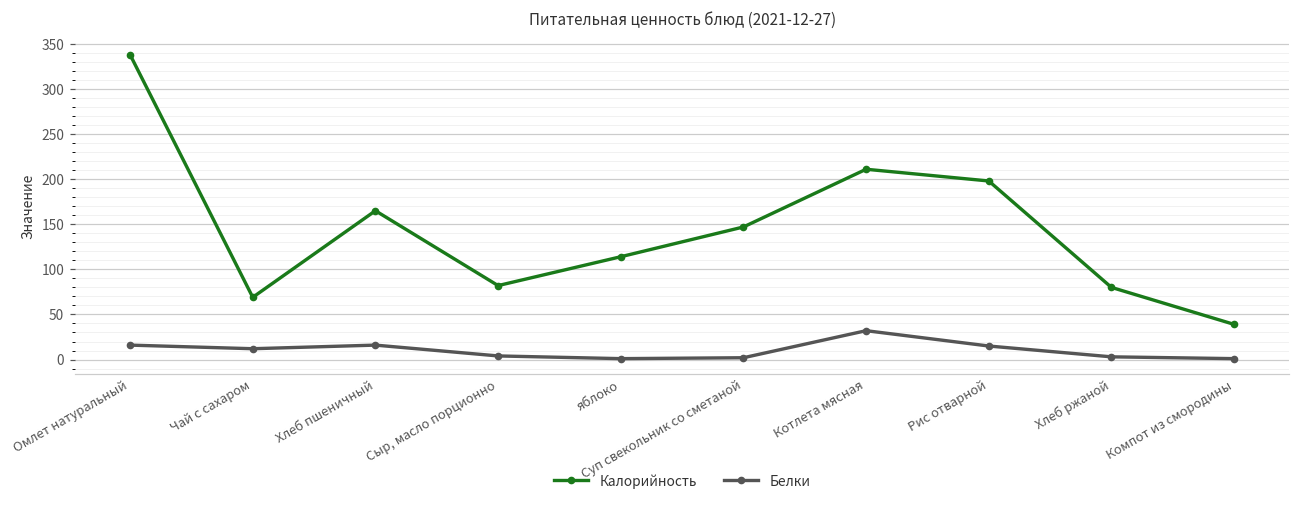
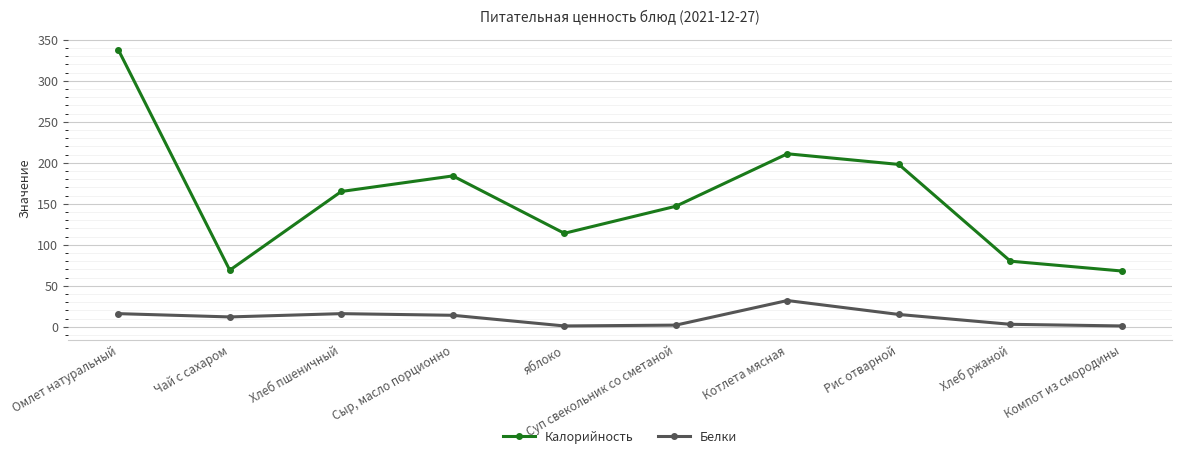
  {
    "Калорийность": {
      "Омлет натуральный": 340,
      "Чай с сахаром": 70,
      "Хлеб пшеничный": 170,
-     "Сыр, масло порционно": 80,
+     "Сыр, масло порционно": 180,
      "яблоко": 110,
      "Суп свекольник со сметаной": 150,
      "Котлета мясная": 210,
      "Рис отварной": 200,
      "Хлеб ржаной": 80,
-     "Компот из смородины": 40
+     "Компот из смородины": 70
    },
    "Белки": {
      "Омлет натуральный": 20,
      "Чай с сахаром": 10,
      "Хлеб пшеничный": 20,
-     "Сыр, масло порционно": 0,
+     "Сыр, масло порционно": 10,
      "яблоко": 0,
      "Суп свекольник со сметаной": 0,
      "Котлета мясная": 30,
      "Рис отварной": 20,
      "Хлеб ржаной": 0,
      "Компот из смородины": 0
    }
  }
